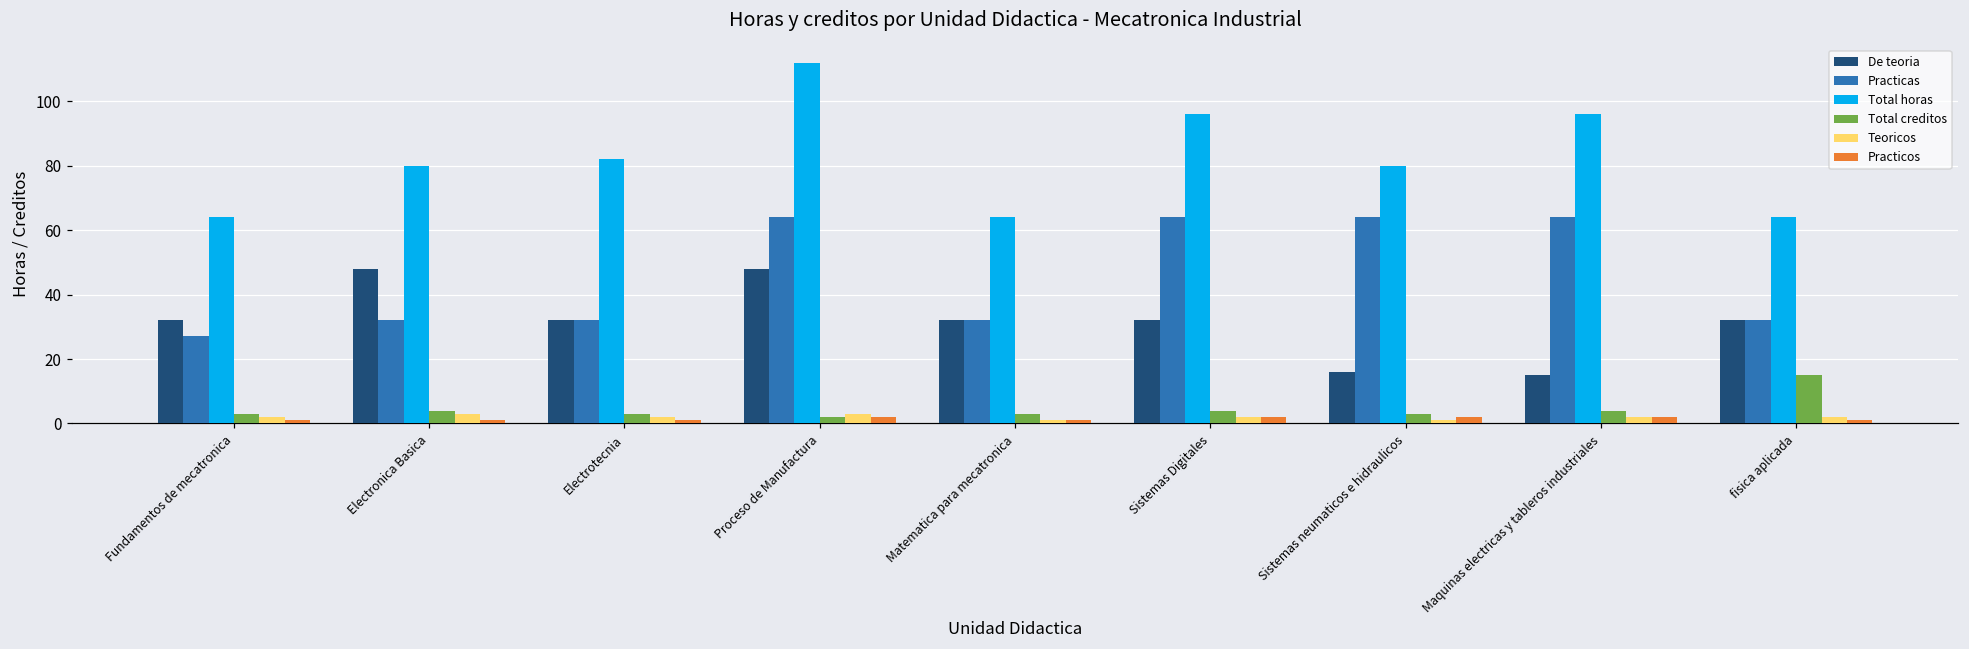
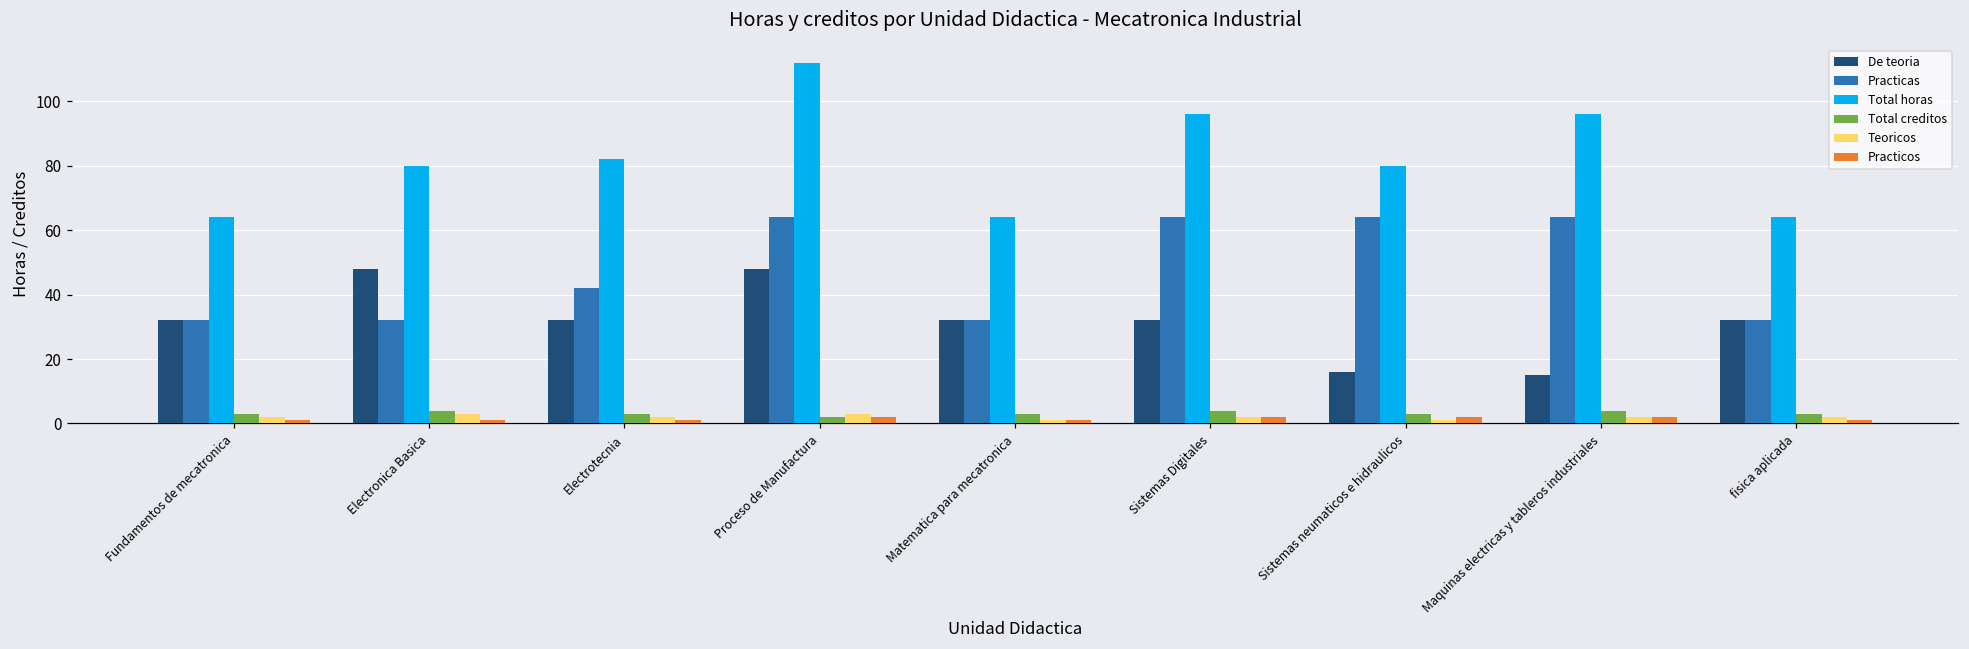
  {
    "De teoria": {
      "Fundamentos de mecatronica": 32,
      "Electronica Basica": 48,
      "Electrotecnia": 32,
      "Proceso de Manufactura": 48,
      "Matematica para mecatronica": 32,
      "Sistemas Digitales": 32,
      "Sistemas neumaticos e hidraulicos": 16,
      "Maquinas electricas y tableros industriales": 15,
      "fisica aplicada": 32
    },
    "Practicas": {
-     "Fundamentos de mecatronica": 27,
+     "Fundamentos de mecatronica": 32,
      "Electronica Basica": 32,
-     "Electrotecnia": 32,
+     "Electrotecnia": 42,
      "Proceso de Manufactura": 64,
      "Matematica para mecatronica": 32,
      "Sistemas Digitales": 64,
      "Sistemas neumaticos e hidraulicos": 64,
      "Maquinas electricas y tableros industriales": 64,
      "fisica aplicada": 32
    },
    "Total horas": {
      "Fundamentos de mecatronica": 64,
      "Electronica Basica": 80,
      "Electrotecnia": 82,
      "Proceso de Manufactura": 112,
      "Matematica para mecatronica": 64,
      "Sistemas Digitales": 96,
      "Sistemas neumaticos e hidraulicos": 80,
      "Maquinas electricas y tableros industriales": 96,
      "fisica aplicada": 64
    },
    "Total creditos": {
      "Fundamentos de mecatronica": 3,
      "Electronica Basica": 4,
      "Electrotecnia": 3,
      "Proceso de Manufactura": 2,
      "Matematica para mecatronica": 3,
      "Sistemas Digitales": 4,
      "Sistemas neumaticos e hidraulicos": 3,
      "Maquinas electricas y tableros industriales": 4,
-     "fisica aplicada": 15
+     "fisica aplicada": 3
    },
    "Teoricos": {
      "Fundamentos de mecatronica": 2,
      "Electronica Basica": 3,
      "Electrotecnia": 2,
      "Proceso de Manufactura": 3,
      "Matematica para mecatronica": 1,
      "Sistemas Digitales": 2,
      "Sistemas neumaticos e hidraulicos": 1,
      "Maquinas electricas y tableros industriales": 2,
      "fisica aplicada": 2
    },
    "Practicos": {
      "Fundamentos de mecatronica": 1,
      "Electronica Basica": 1,
      "Electrotecnia": 1,
      "Proceso de Manufactura": 2,
      "Matematica para mecatronica": 1,
      "Sistemas Digitales": 2,
      "Sistemas neumaticos e hidraulicos": 2,
      "Maquinas electricas y tableros industriales": 2,
      "fisica aplicada": 1
    }
  }
